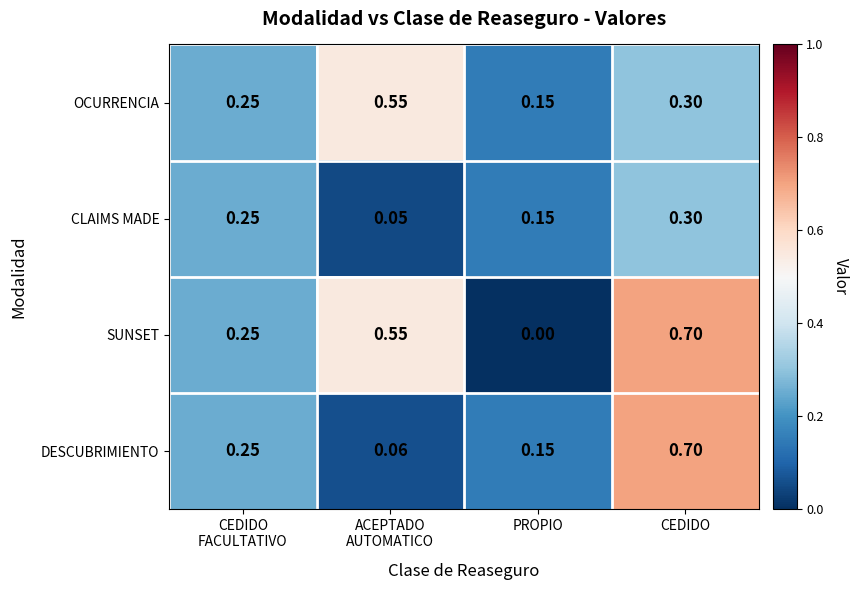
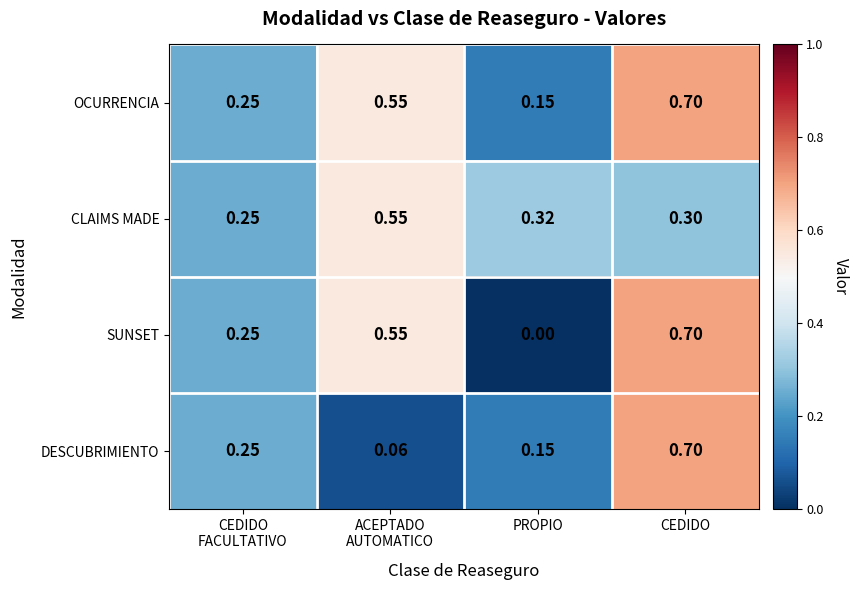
  {
    "OCURRENCIA": {
      "CEDIDO FACULTATIVO": 0.25,
      "ACEPTADO AUTOMATICO": 0.55,
      "PROPIO": 0.15,
-     "CEDIDO": 0.30
+     "CEDIDO": 0.70
    },
    "CLAIMS MADE": {
      "CEDIDO FACULTATIVO": 0.25,
-     "ACEPTADO AUTOMATICO": 0.05,
-     "PROPIO": 0.15,
+     "ACEPTADO AUTOMATICO": 0.55,
+     "PROPIO": 0.32,
      "CEDIDO": 0.30
    },
    "SUNSET": {
      "CEDIDO FACULTATIVO": 0.25,
      "ACEPTADO AUTOMATICO": 0.55,
      "PROPIO": 0.00,
      "CEDIDO": 0.70
    },
    "DESCUBRIMIENTO": {
      "CEDIDO FACULTATIVO": 0.25,
      "ACEPTADO AUTOMATICO": 0.06,
      "PROPIO": 0.15,
      "CEDIDO": 0.70
    }
  }
